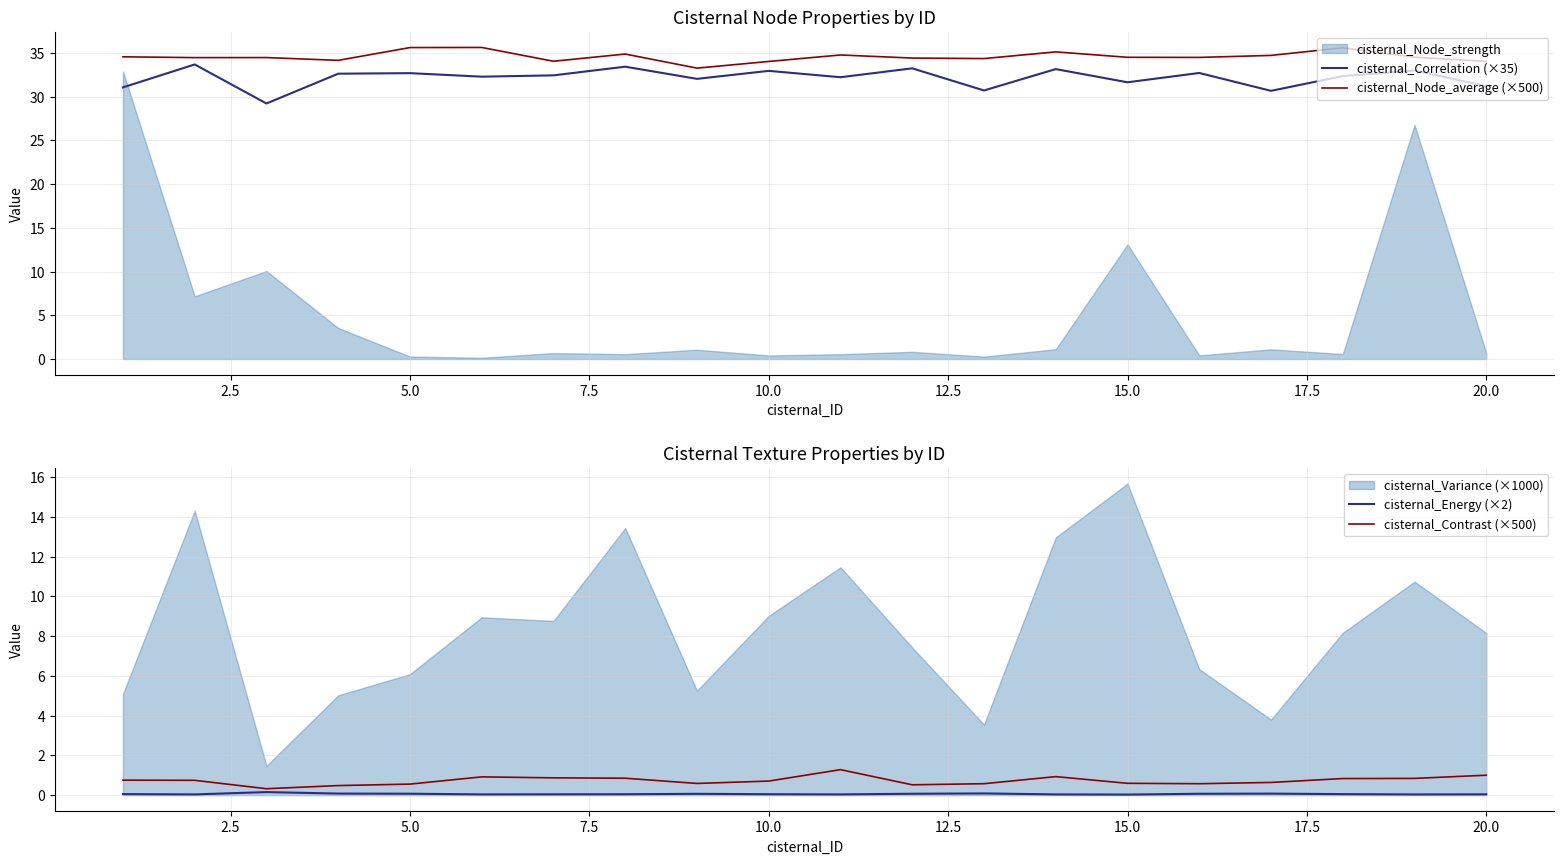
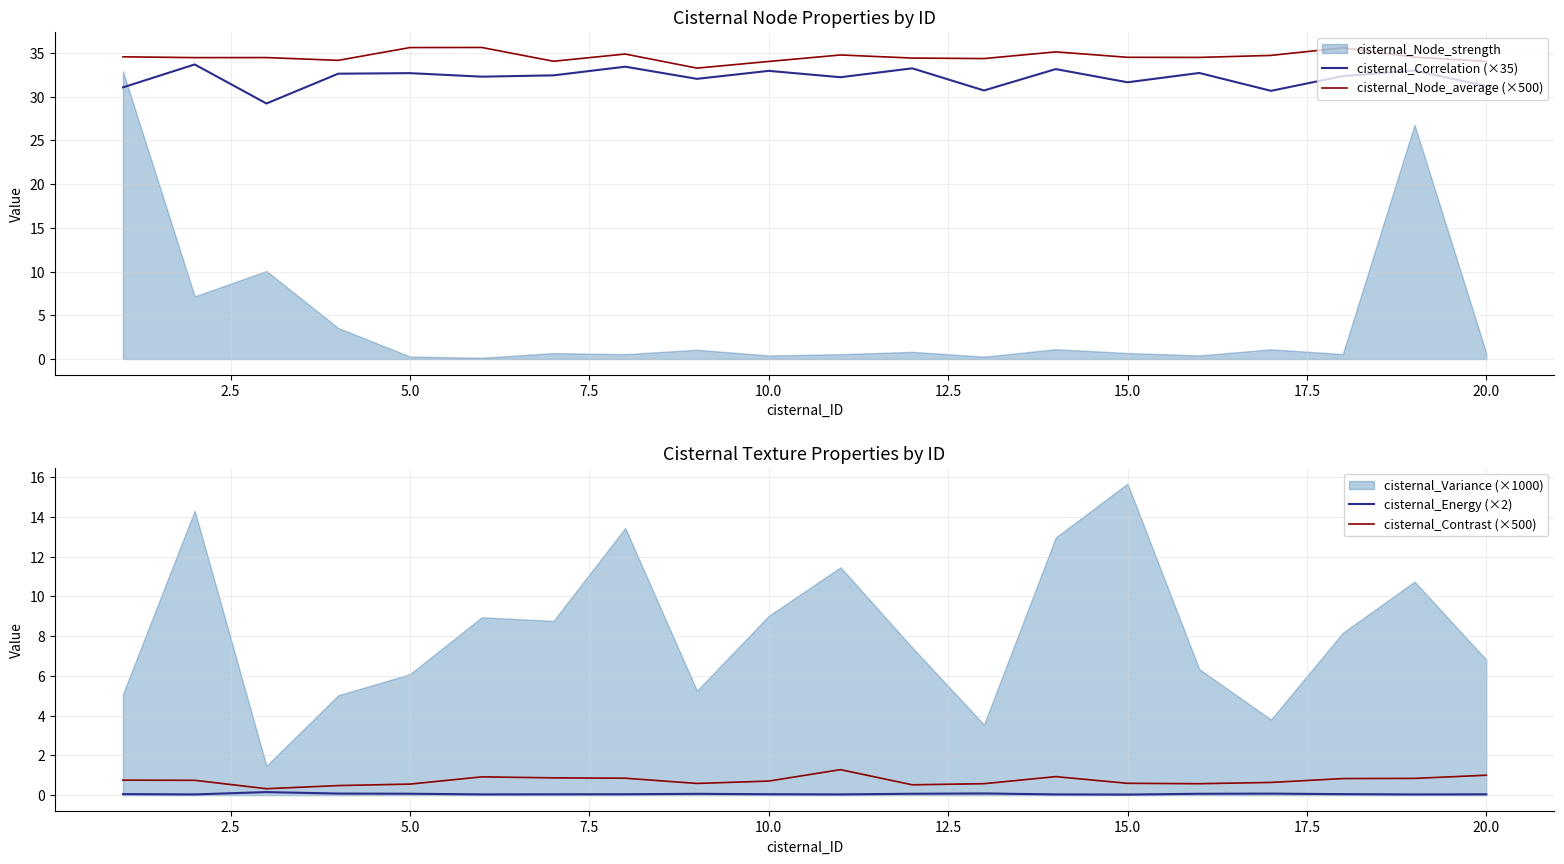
  {
    "Cisternal Node Properties by ID": {
      "cisternal_Correlation (×35)": {
        "5.0": 33,
        "10.0": 33,
        "15.0": 32
      },
      "cisternal_Node_strength": {
        "10.0": 0,
-       "15.0": 13,
+       "15.0": 1,
        "20.0": 1
      },
      "cisternal_Node_average (×500)": {
        "5.0": 36,
        "10.0": 34,
        "15.0": 34
      }
    },
    "Cisternal Texture Properties by ID": {
      "cisternal_Energy (×2)": {
        "5.0": 0.1,
        "10.0": 0.0,
        "15.0": 0.0,
        "20.0": 0.0
      },
      "cisternal_Variance (×1000)": {
        "5.0": 6.1,
        "10.0": 9.0,
        "15.0": 15.7,
-       "20.0": 8.2
+       "20.0": 6.8
      },
      "cisternal_Contrast (×500)": {
        "5.0": 0.6,
        "10.0": 0.7,
        "15.0": 0.6,
        "20.0": 1.0
      }
    }
  }
